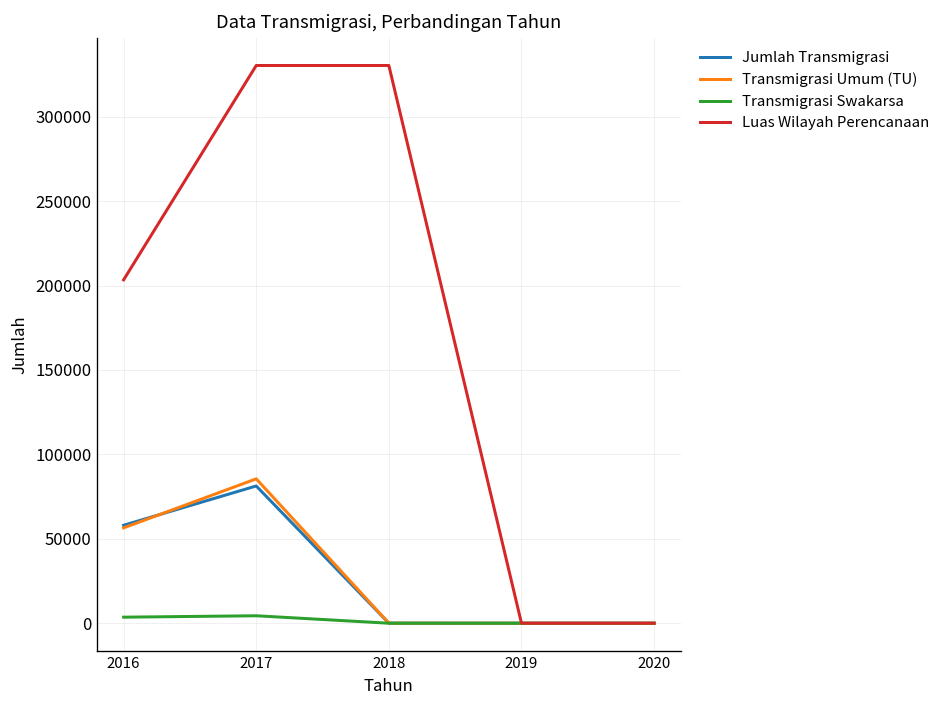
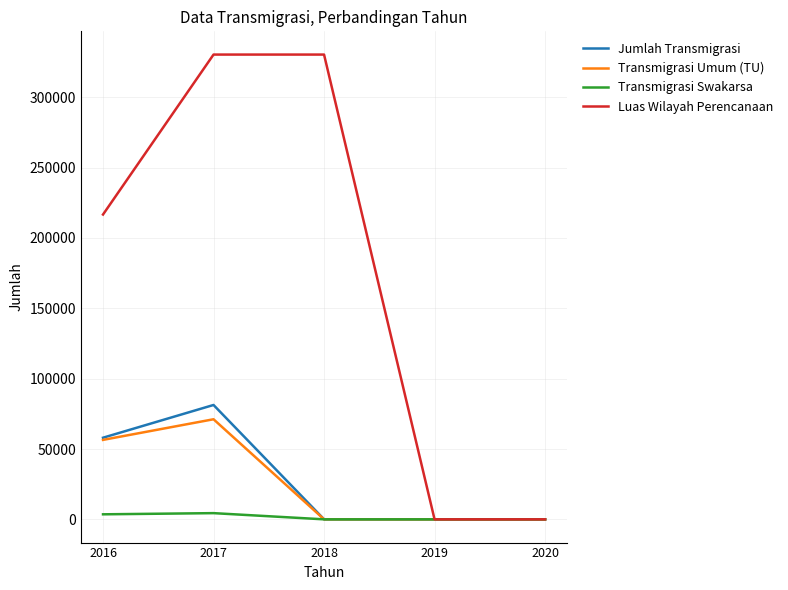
  {
    "Jumlah Transmigrasi": {
      "2017": 81000
    },
    "Transmigrasi Umum (TU)": {
-     "2017": 86000
+     "2017": 71000
    },
    "Transmigrasi Swakarsa": {
      "2016": 4000,
      "2017": 4000
    },
    "Luas Wilayah Perencanaan": {
-     "2016": 203000,
+     "2016": 217000,
      "2017": 330000,
      "2018": 330000
    }
  }
